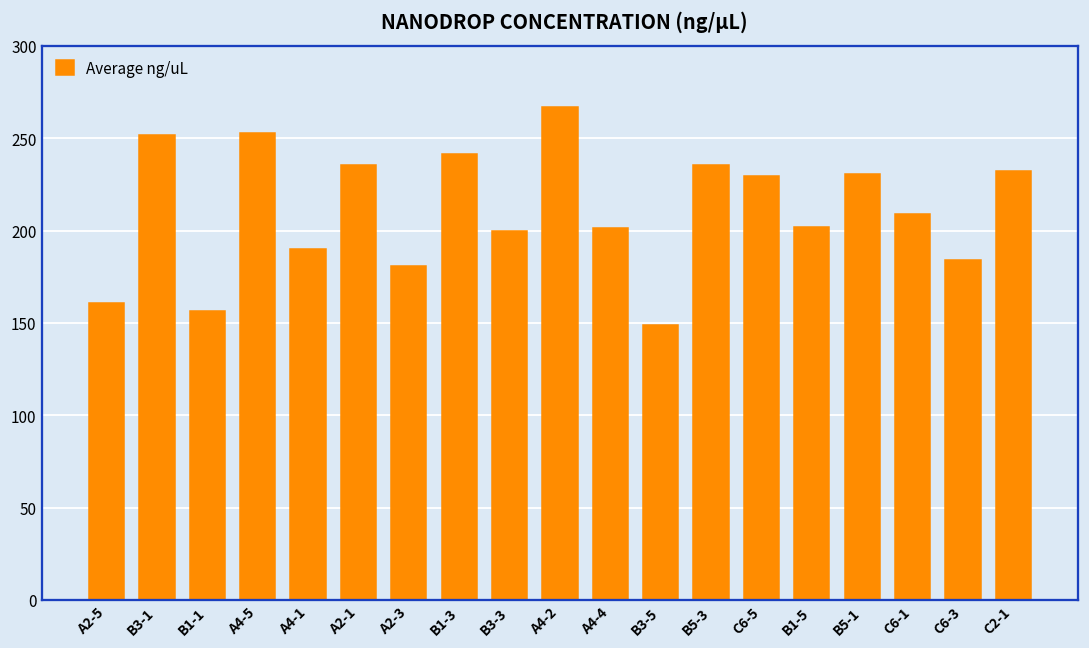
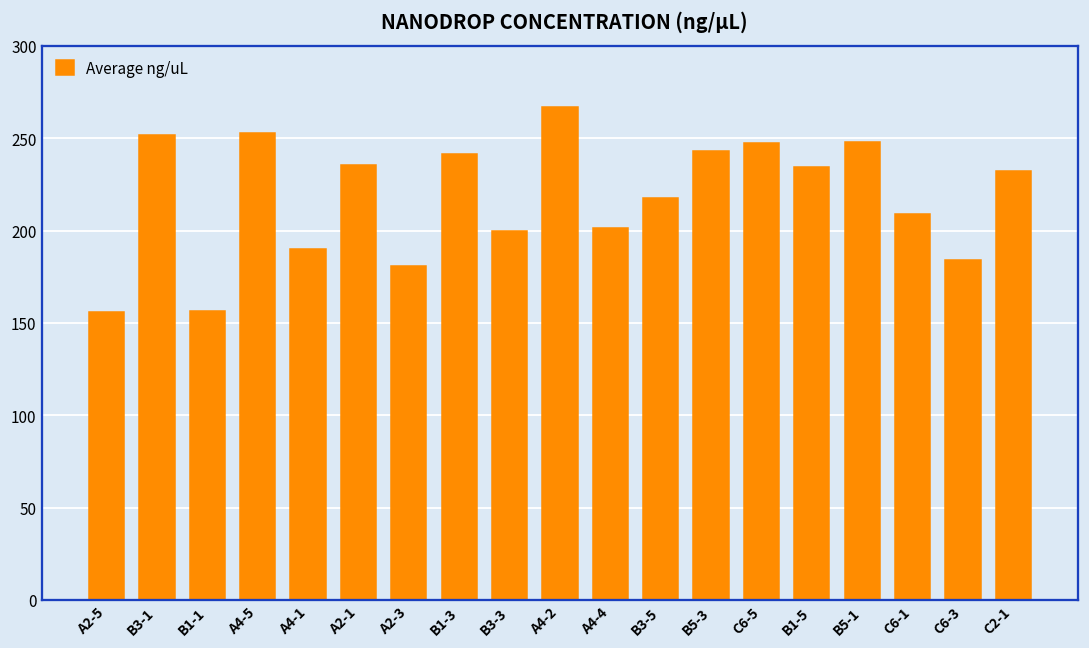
  {
-   "A2-5": 161,
+   "A2-5": 156,
    "B3-1": 252,
    "B1-1": 157,
    "A4-5": 253,
    "A4-1": 190,
    "A2-1": 235,
    "A2-3": 181,
    "B1-3": 241,
    "B3-3": 200,
    "A4-2": 267,
    "A4-4": 201,
-   "B3-5": 149,
-   "B5-3": 236,
-   "C6-5": 230,
-   "B1-5": 202,
-   "B5-1": 231,
+   "B3-5": 218,
+   "B5-3": 243,
+   "C6-5": 247,
+   "B1-5": 234,
+   "B5-1": 248,
    "C6-1": 209,
    "C6-3": 184,
    "C2-1": 233
  }
